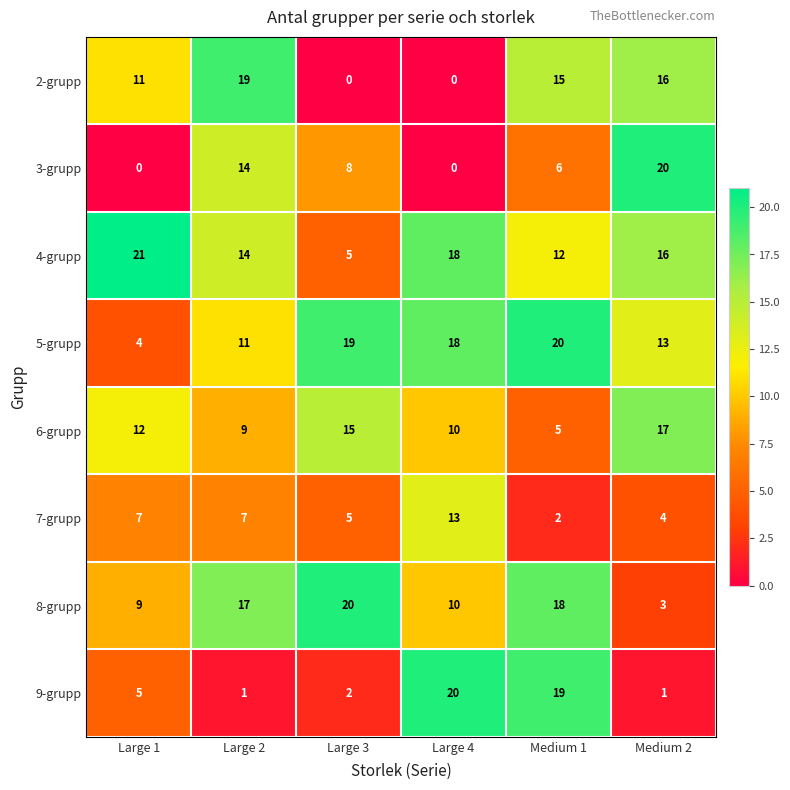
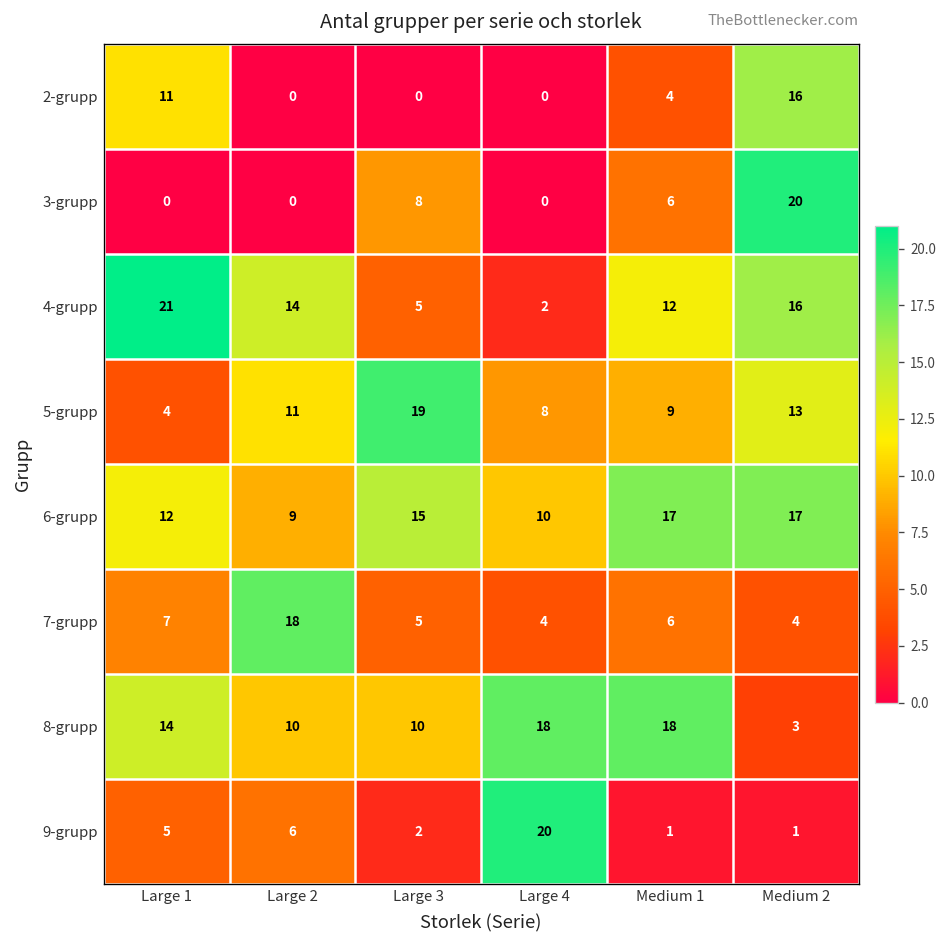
  {
    "2-grupp": {
      "Large 1": 11,
-     "Large 2": 19,
+     "Large 2": 0,
      "Large 3": 0,
      "Large 4": 0,
-     "Medium 1": 15,
+     "Medium 1": 4,
      "Medium 2": 16
    },
    "3-grupp": {
      "Large 1": 0,
-     "Large 2": 14,
+     "Large 2": 0,
      "Large 3": 8,
      "Large 4": 0,
      "Medium 1": 6,
      "Medium 2": 20
    },
    "4-grupp": {
      "Large 1": 21,
      "Large 2": 14,
      "Large 3": 5,
-     "Large 4": 18,
+     "Large 4": 2,
      "Medium 1": 12,
      "Medium 2": 16
    },
    "5-grupp": {
      "Large 1": 4,
      "Large 2": 11,
      "Large 3": 19,
-     "Large 4": 18,
-     "Medium 1": 20,
+     "Large 4": 8,
+     "Medium 1": 9,
      "Medium 2": 13
    },
    "6-grupp": {
      "Large 1": 12,
      "Large 2": 9,
      "Large 3": 15,
      "Large 4": 10,
-     "Medium 1": 5,
+     "Medium 1": 17,
      "Medium 2": 17
    },
    "7-grupp": {
      "Large 1": 7,
-     "Large 2": 7,
+     "Large 2": 18,
      "Large 3": 5,
-     "Large 4": 13,
-     "Medium 1": 2,
+     "Large 4": 4,
+     "Medium 1": 6,
      "Medium 2": 4
    },
    "8-grupp": {
-     "Large 1": 9,
-     "Large 2": 17,
-     "Large 3": 20,
-     "Large 4": 10,
+     "Large 1": 14,
+     "Large 2": 10,
+     "Large 3": 10,
+     "Large 4": 18,
      "Medium 1": 18,
      "Medium 2": 3
    },
    "9-grupp": {
      "Large 1": 5,
-     "Large 2": 1,
+     "Large 2": 6,
      "Large 3": 2,
      "Large 4": 20,
-     "Medium 1": 19,
+     "Medium 1": 1,
      "Medium 2": 1
    }
  }
